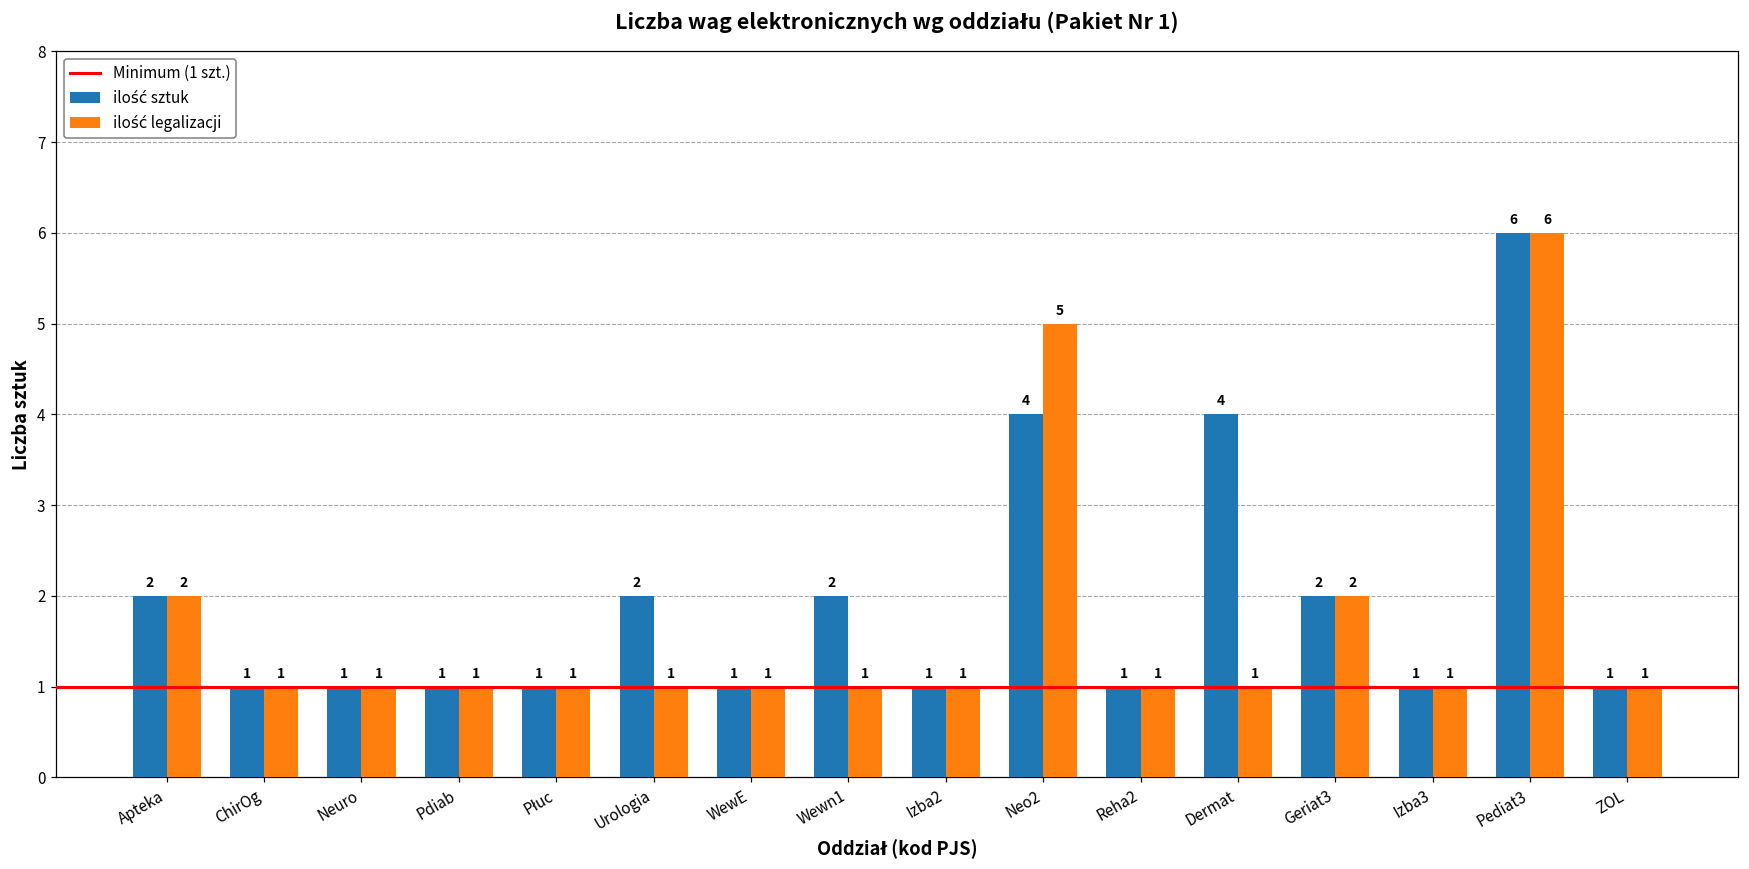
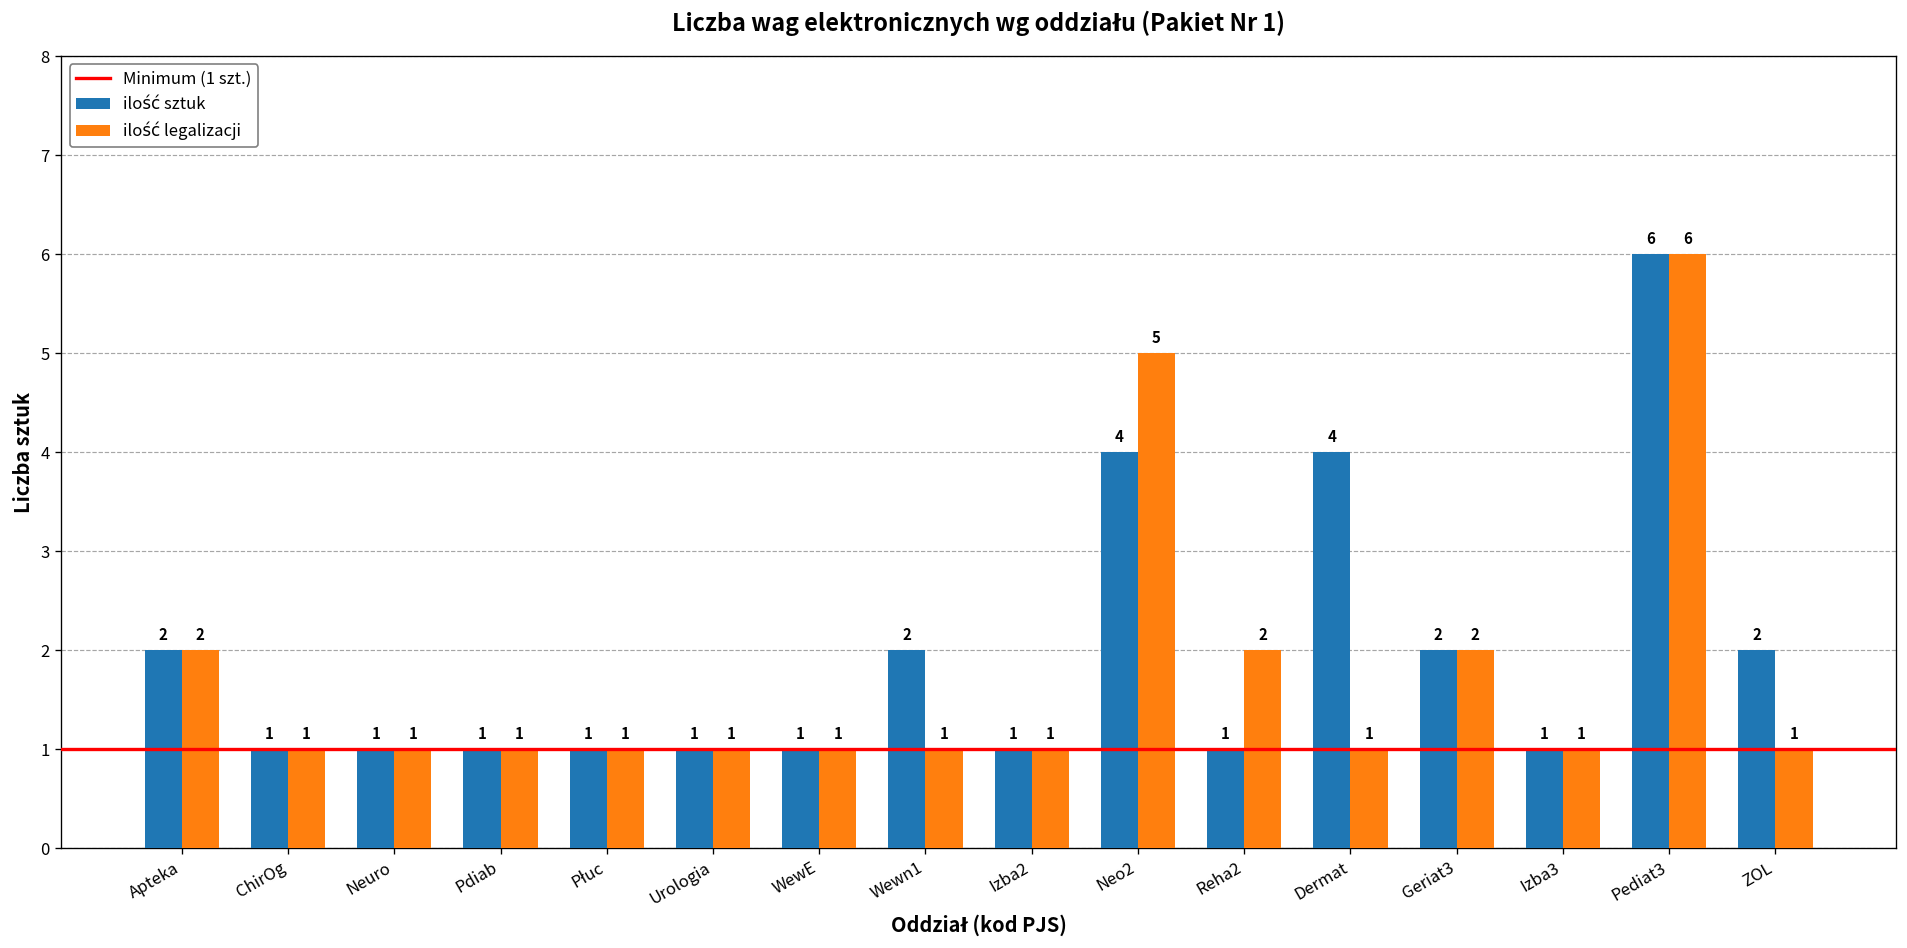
  {
    "ilość sztuk": {
      "Apteka": 2,
      "ChirOg": 1,
      "Neuro": 1,
      "Pdiab": 1,
      "Płuc": 1,
-     "Urologia": 2,
+     "Urologia": 1,
      "WewE": 1,
      "Wewn1": 2,
      "Izba2": 1,
      "Neo2": 4,
      "Reha2": 1,
      "Dermat": 4,
      "Geriat3": 2,
      "Izba3": 1,
      "Pediat3": 6,
-     "ZOL": 1
+     "ZOL": 2
    },
    "ilość legalizacji": {
      "Apteka": 2,
      "ChirOg": 1,
      "Neuro": 1,
      "Pdiab": 1,
      "Płuc": 1,
      "Urologia": 1,
      "WewE": 1,
      "Wewn1": 1,
      "Izba2": 1,
      "Neo2": 5,
-     "Reha2": 1,
+     "Reha2": 2,
      "Dermat": 1,
      "Geriat3": 2,
      "Izba3": 1,
      "Pediat3": 6,
      "ZOL": 1
    }
  }
